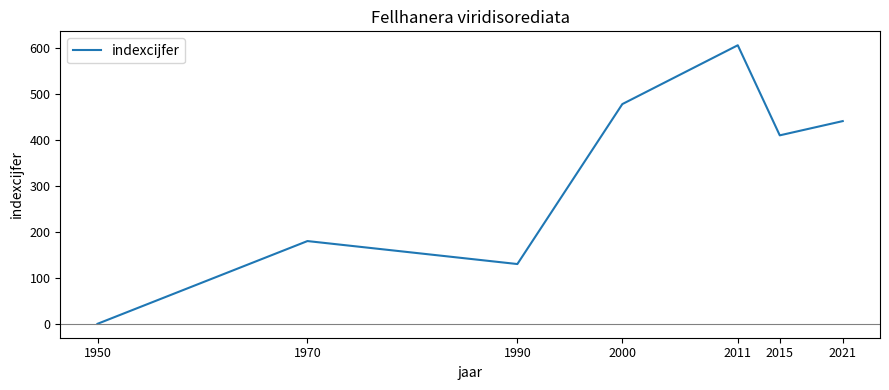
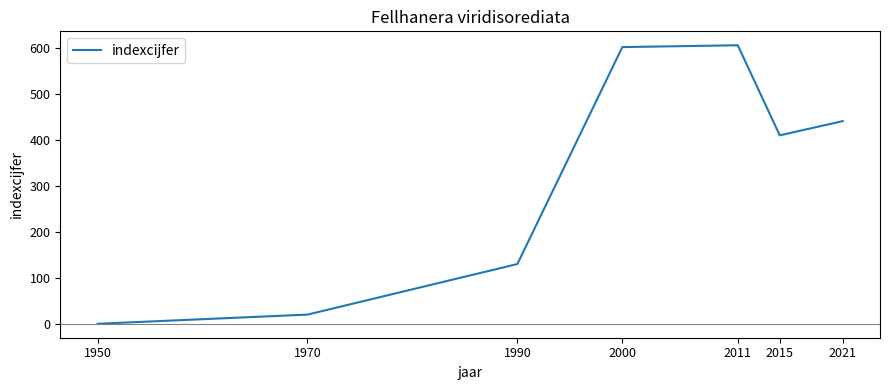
  {
    "1950": 0,
-   "1970": 180,
+   "1970": 20,
    "1990": 130,
-   "2000": 480,
+   "2000": 600,
    "2011": 610,
    "2015": 410,
    "2021": 440
  }
